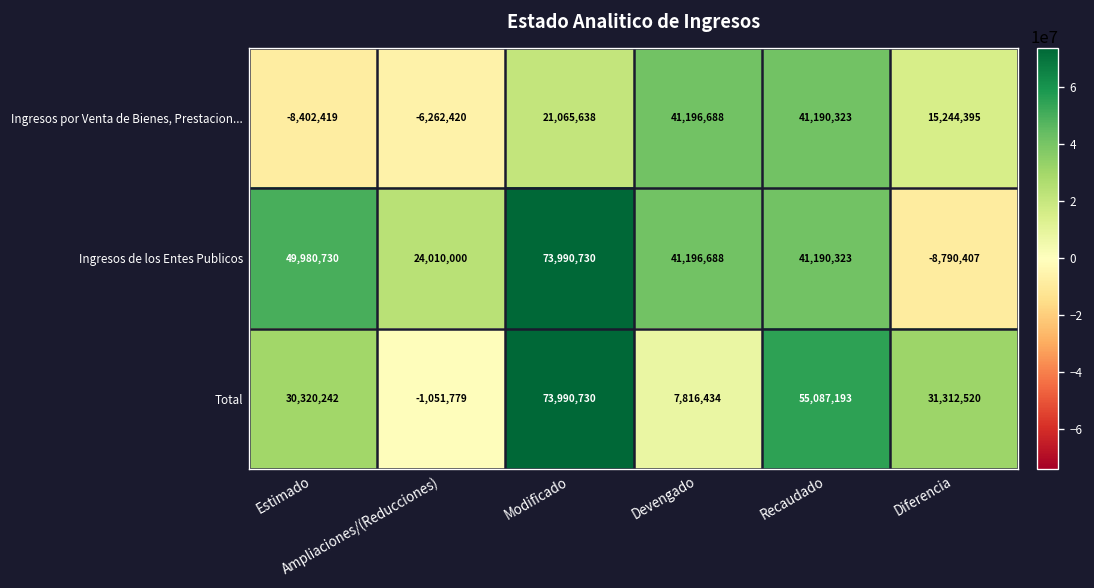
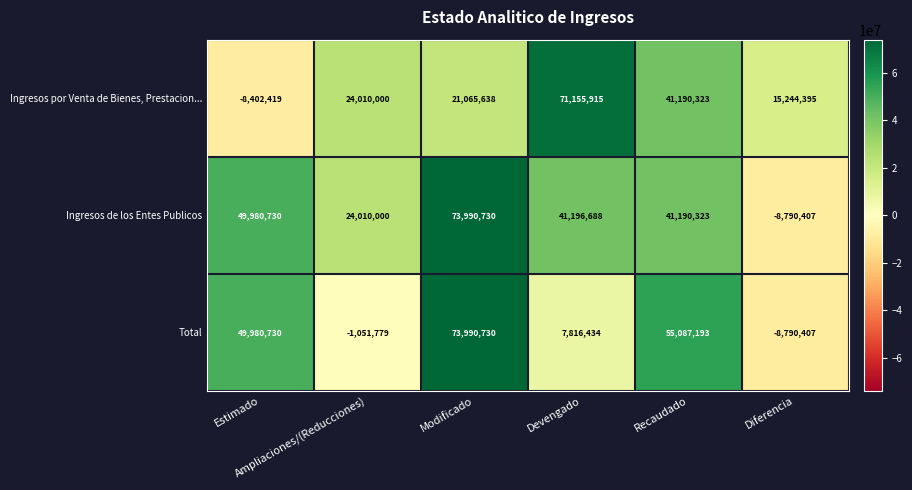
  {
    "Ingresos por Venta de Bienes, Prestacion...": {
      "Estimado": "-8,402,419",
-     "Ampliaciones/(Reducciones)": "-6,262,420",
+     "Ampliaciones/(Reducciones)": "24,010,000",
      "Modificado": "21,065,638",
-     "Devengado": "41,196,688",
+     "Devengado": "71,155,915",
      "Recaudado": "41,190,323",
      "Diferencia": "15,244,395"
    },
    "Ingresos de los Entes Publicos": {
      "Estimado": "49,980,730",
      "Ampliaciones/(Reducciones)": "24,010,000",
      "Modificado": "73,990,730",
      "Devengado": "41,196,688",
      "Recaudado": "41,190,323",
      "Diferencia": "-8,790,407"
    },
    "Total": {
-     "Estimado": "30,320,242",
+     "Estimado": "49,980,730",
      "Ampliaciones/(Reducciones)": "-1,051,779",
      "Modificado": "73,990,730",
      "Devengado": "7,816,434",
      "Recaudado": "55,087,193",
-     "Diferencia": "31,312,520"
+     "Diferencia": "-8,790,407"
    }
  }
